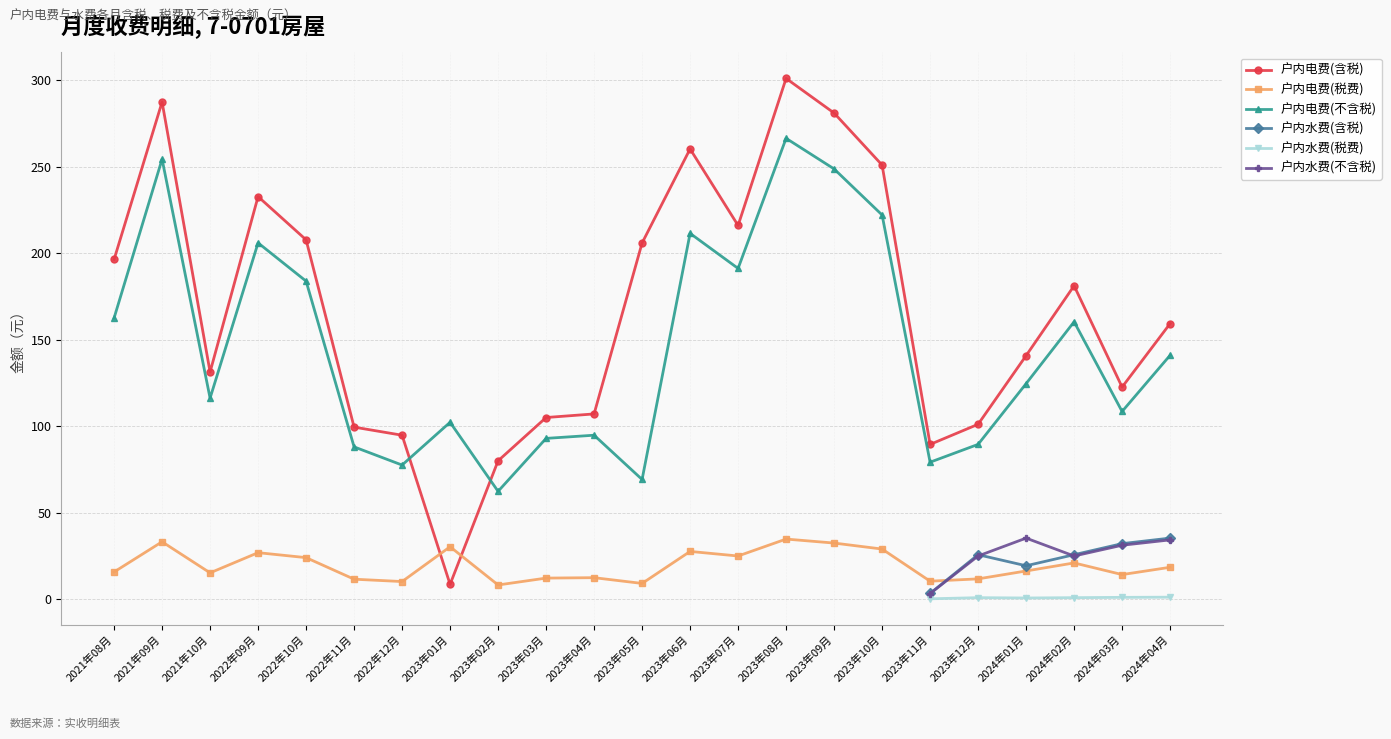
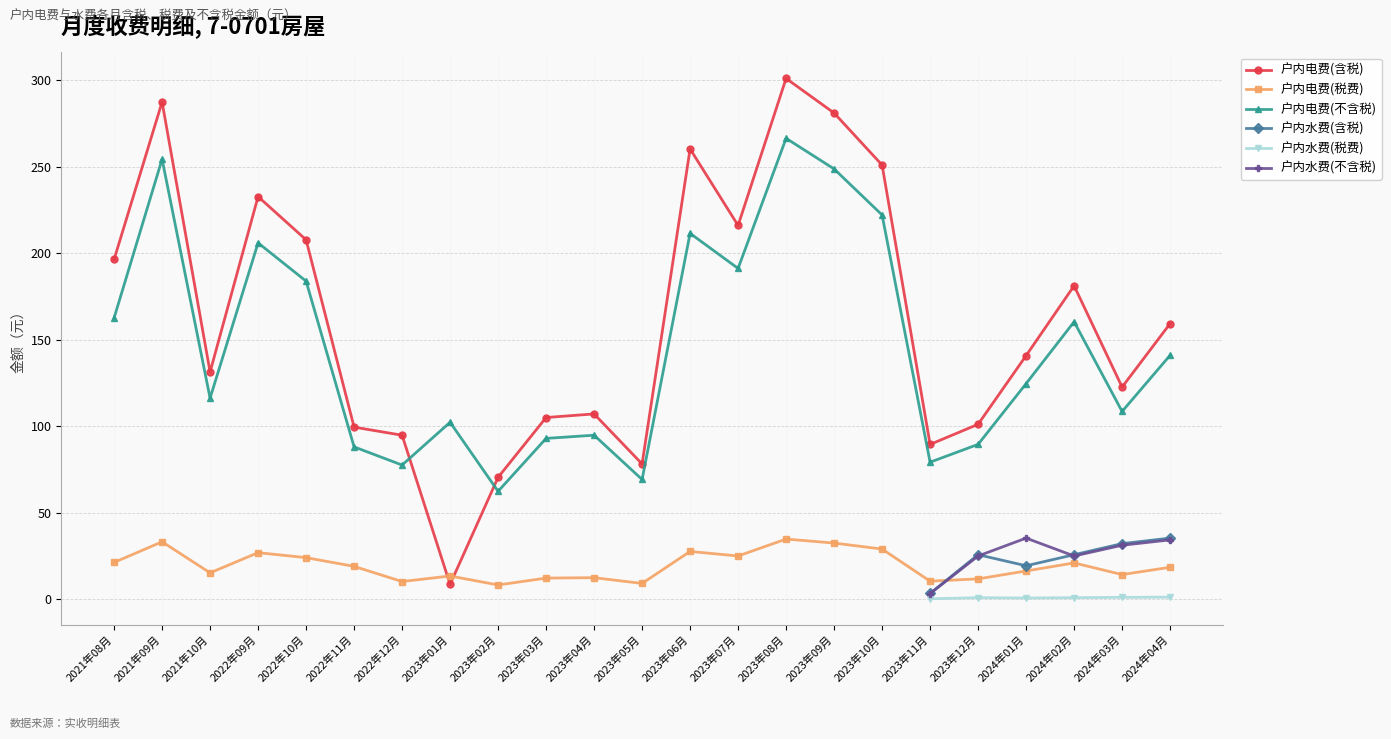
  {
    "户内电费(含税)": {
      "2021年08月": 196,
      "2021年09月": 287,
      "2021年10月": 131,
      "2022年09月": 233,
      "2022年10月": 208,
      "2022年11月": 99,
      "2022年12月": 95,
      "2023年01月": 8,
-     "2023年02月": 80,
+     "2023年02月": 70,
      "2023年03月": 105,
      "2023年04月": 107,
-     "2023年05月": 206,
+     "2023年05月": 78,
      "2023年06月": 260,
      "2023年07月": 216,
      "2023年08月": 301,
      "2023年09月": 281,
      "2023年10月": 251,
      "2023年11月": 89,
      "2023年12月": 101,
      "2024年01月": 141,
      "2024年02月": 181,
      "2024年03月": 123,
      "2024年04月": 159
    },
    "户内电费(税费)": {
-     "2021年08月": 16,
+     "2021年08月": 21,
      "2021年09月": 33,
      "2021年10月": 15,
      "2022年09月": 27,
      "2022年10月": 24,
-     "2022年11月": 11,
+     "2022年11月": 19,
      "2022年12月": 10,
-     "2023年01月": 30,
+     "2023年01月": 13,
      "2023年02月": 8,
      "2023年03月": 12,
      "2023年04月": 12,
      "2023年05月": 9,
      "2023年06月": 27,
      "2023年07月": 25,
      "2023年08月": 35,
      "2023年09月": 32,
      "2023年10月": 29,
      "2023年11月": 10,
      "2023年12月": 12,
      "2024年01月": 16,
      "2024年02月": 21,
      "2024年03月": 14,
      "2024年04月": 18
    },
    "户内水费(税费)": {
      "2023年11月": 0,
      "2023年12月": 1,
      "2024年01月": 1,
      "2024年02月": 1,
      "2024年03月": 1,
      "2024年04月": 1
    },
    "户内水费(不含税)": {
      "2024年01月": 35
    }
  }
